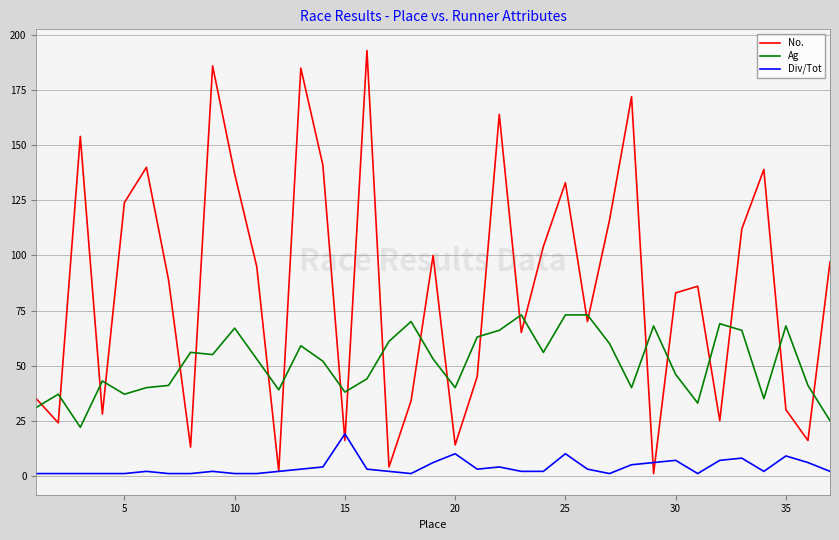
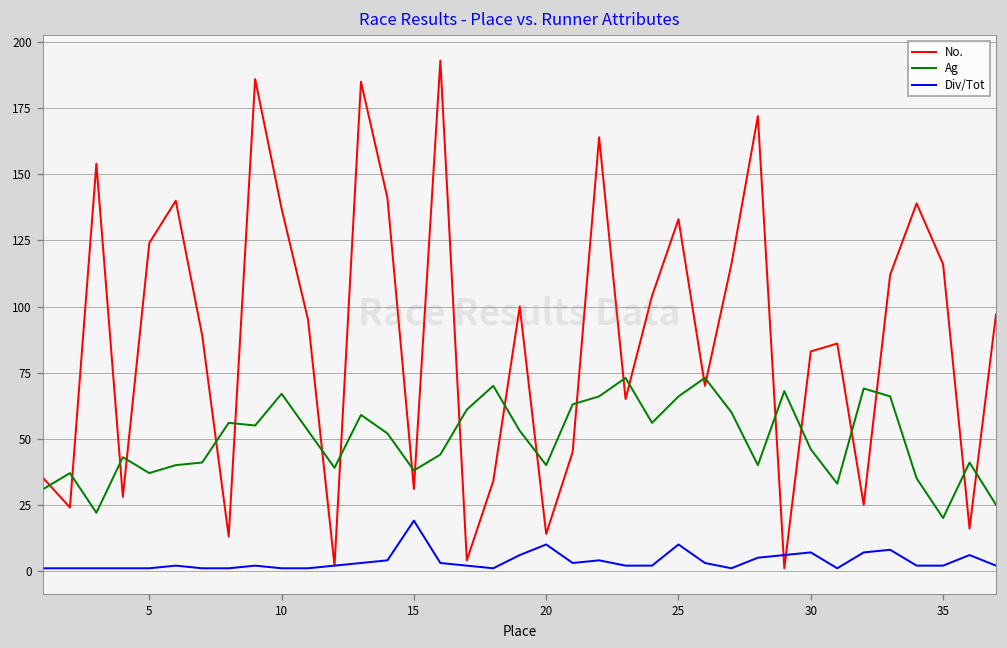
  {
    "No.": {
      "5": 124,
      "10": 137,
-     "15": 16,
+     "15": 31,
      "20": 14,
      "25": 133,
      "30": 83,
-     "35": 30
+     "35": 116
    },
    "Ag": {
      "5": 37,
      "10": 67,
      "15": 38,
      "20": 40,
-     "25": 73,
+     "25": 66,
      "30": 46,
-     "35": 68
+     "35": 20
    },
    "Div/Tot": {
      "5": 1,
      "10": 1,
      "15": 19,
      "20": 10,
      "25": 10,
      "30": 7,
-     "35": 9
+     "35": 2
    }
  }
